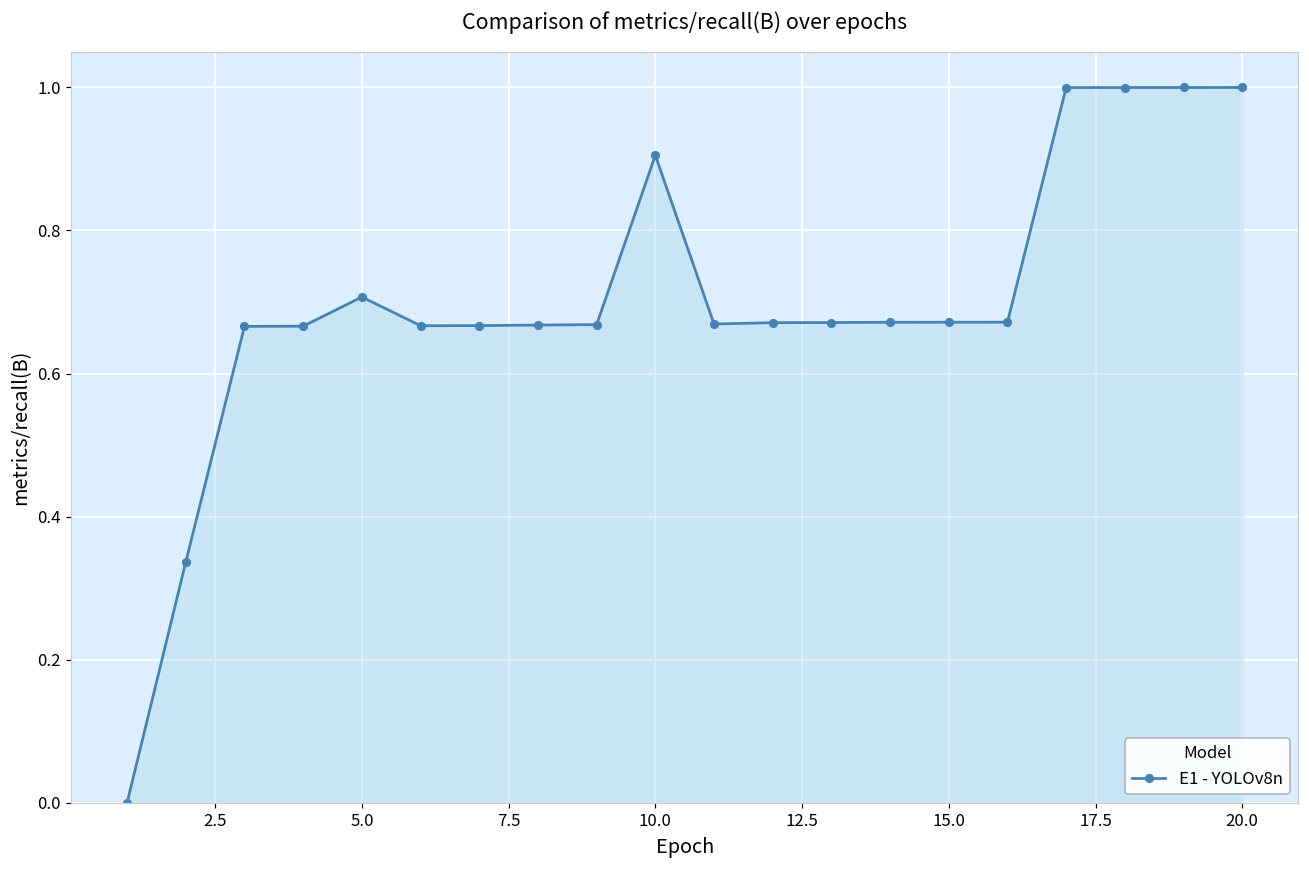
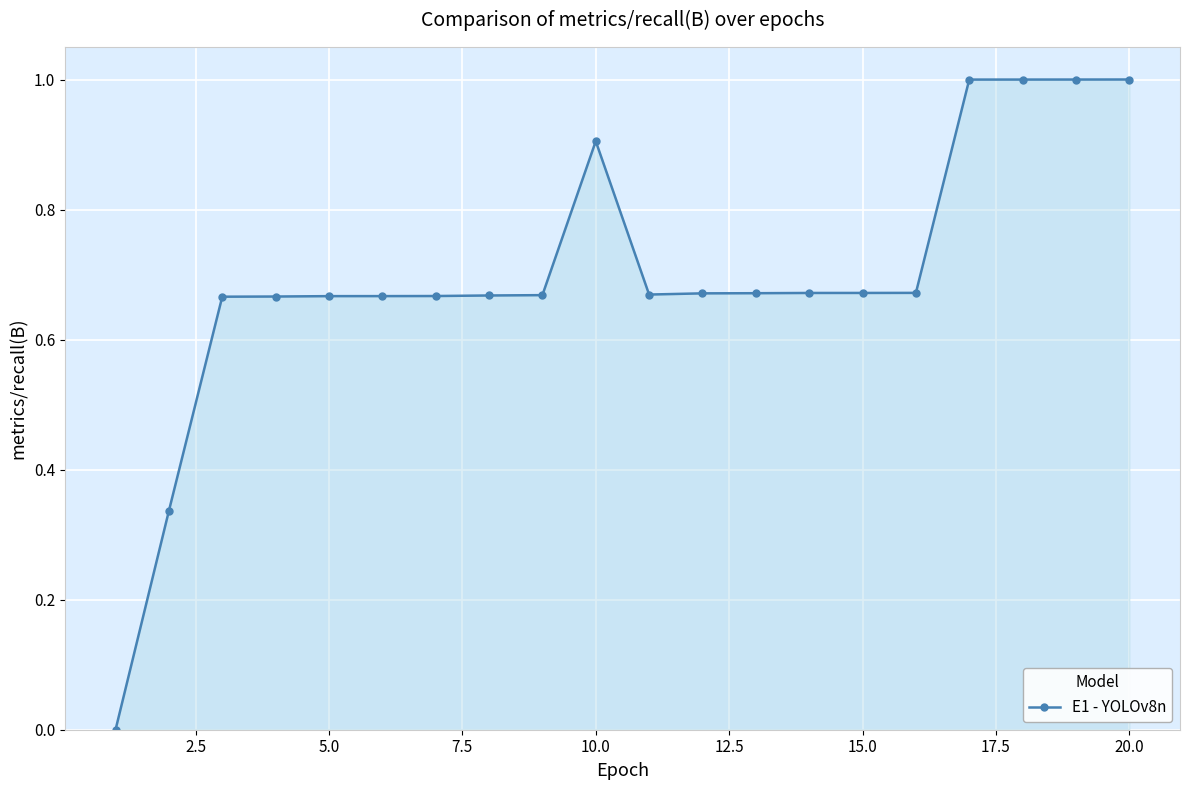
  {
-   "5.0": 0.71,
+   "5.0": 0.67,
    "10.0": 0.91,
    "15.0": 0.67,
    "20.0": 1.00
  }
